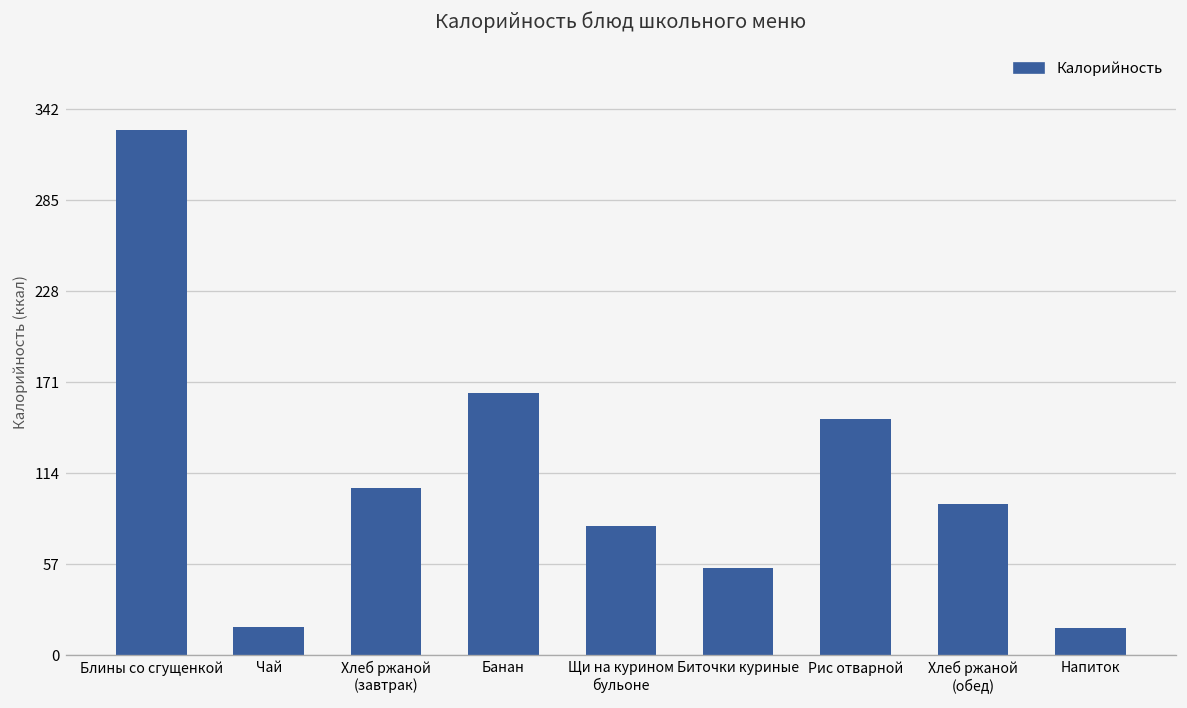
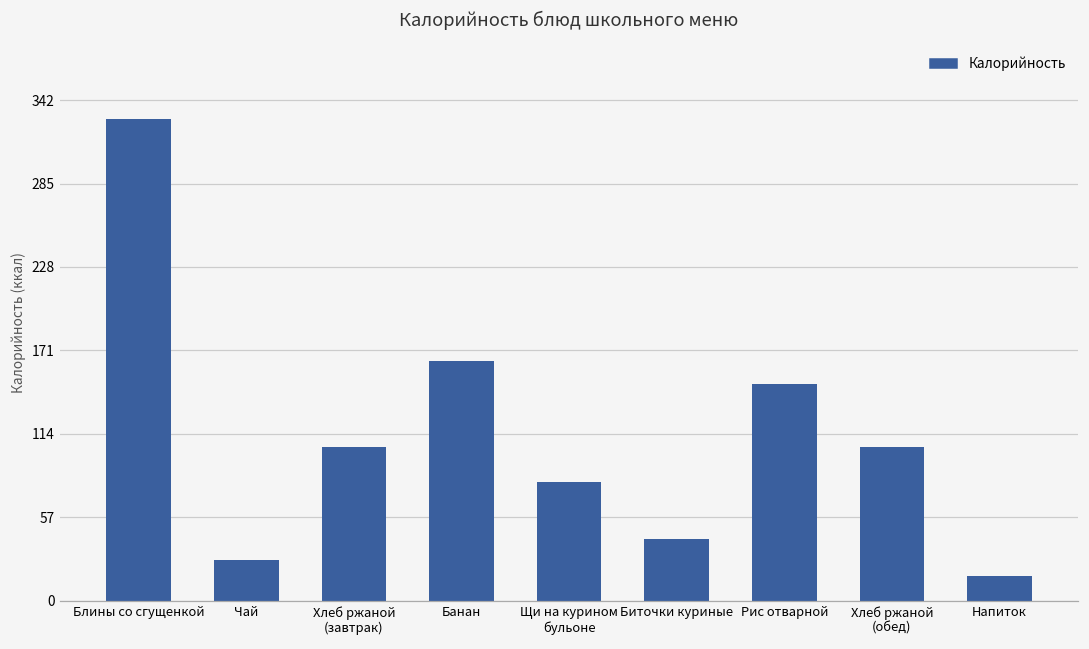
  {
    "Блины со сгущенкой": 329,
-   "Чай": 18,
+   "Чай": 28,
    "Хлеб ржаной (завтрак)": 105,
    "Банан": 164,
    "Щи на курином бульоне": 81,
-   "Биточки куриные": 55,
+   "Биточки куриные": 42,
    "Рис отварной": 148,
-   "Хлеб ржаной (обед)": 95,
+   "Хлеб ржаной (обед)": 105,
    "Напиток": 17
  }
